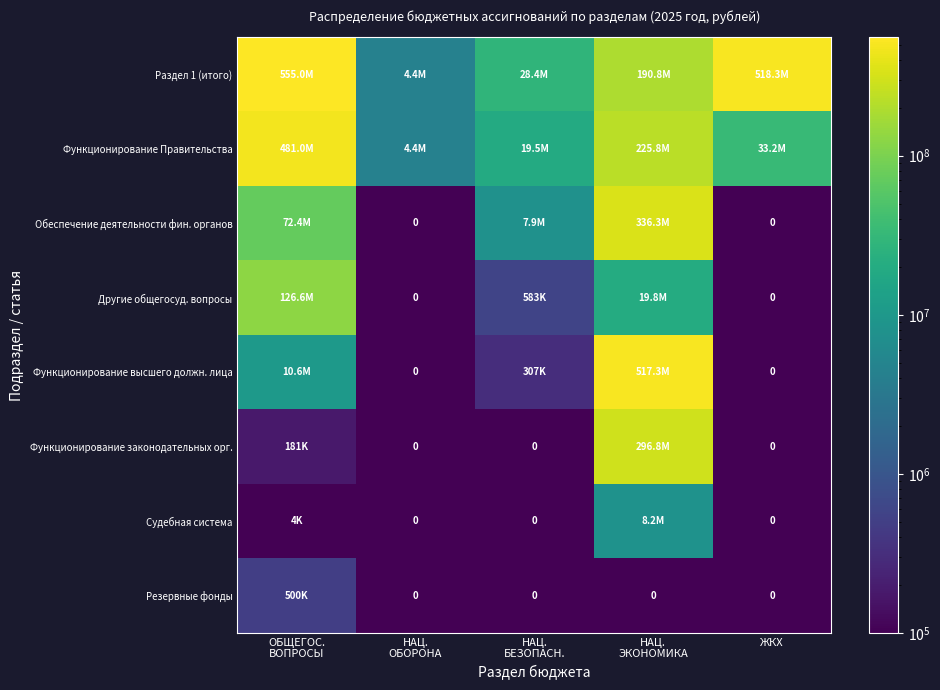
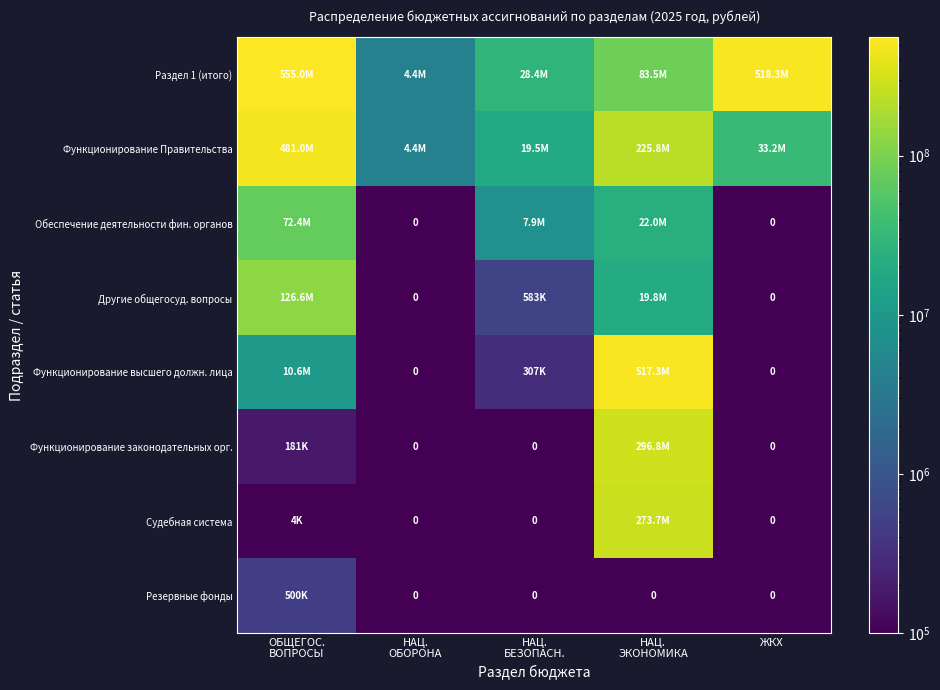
  {
    "Раздел 1 (итого)": {
      "ОБЩЕГОС. ВОПРОСЫ": "555.0M",
      "НАЦ. ОБОРОНА": "4.4M",
      "НАЦ. БЕЗОПАСН.": "28.4M",
-     "НАЦ. ЭКОНОМИКА": "190.8M",
+     "НАЦ. ЭКОНОМИКА": "83.5M",
      "ЖКХ": "518.3M"
    },
    "Функционирование Правительства": {
      "ОБЩЕГОС. ВОПРОСЫ": "481.0M",
      "НАЦ. ОБОРОНА": "4.4M",
      "НАЦ. БЕЗОПАСН.": "19.5M",
      "НАЦ. ЭКОНОМИКА": "225.8M",
      "ЖКХ": "33.2M"
    },
    "Обеспечение деятельности фин. органов": {
      "ОБЩЕГОС. ВОПРОСЫ": "72.4M",
      "НАЦ. ОБОРОНА": "0",
      "НАЦ. БЕЗОПАСН.": "7.9M",
-     "НАЦ. ЭКОНОМИКА": "336.3M",
+     "НАЦ. ЭКОНОМИКА": "22.0M",
      "ЖКХ": "0"
    },
    "Другие общегосуд. вопросы": {
      "ОБЩЕГОС. ВОПРОСЫ": "126.6M",
      "НАЦ. ОБОРОНА": "0",
      "НАЦ. БЕЗОПАСН.": "583K",
      "НАЦ. ЭКОНОМИКА": "19.8M",
      "ЖКХ": "0"
    },
    "Функционирование высшего должн. лица": {
      "ОБЩЕГОС. ВОПРОСЫ": "10.6M",
      "НАЦ. ОБОРОНА": "0",
      "НАЦ. БЕЗОПАСН.": "307K",
      "НАЦ. ЭКОНОМИКА": "517.3M",
      "ЖКХ": "0"
    },
    "Функционирование законодательных орг.": {
      "ОБЩЕГОС. ВОПРОСЫ": "181K",
      "НАЦ. ОБОРОНА": "0",
      "НАЦ. БЕЗОПАСН.": "0",
      "НАЦ. ЭКОНОМИКА": "296.8M",
      "ЖКХ": "0"
    },
    "Судебная система": {
      "ОБЩЕГОС. ВОПРОСЫ": "4K",
      "НАЦ. ОБОРОНА": "0",
      "НАЦ. БЕЗОПАСН.": "0",
-     "НАЦ. ЭКОНОМИКА": "8.2M",
+     "НАЦ. ЭКОНОМИКА": "273.7M",
      "ЖКХ": "0"
    },
    "Резервные фонды": {
      "ОБЩЕГОС. ВОПРОСЫ": "500K",
      "НАЦ. ОБОРОНА": "0",
      "НАЦ. БЕЗОПАСН.": "0",
      "НАЦ. ЭКОНОМИКА": "0",
      "ЖКХ": "0"
    }
  }
